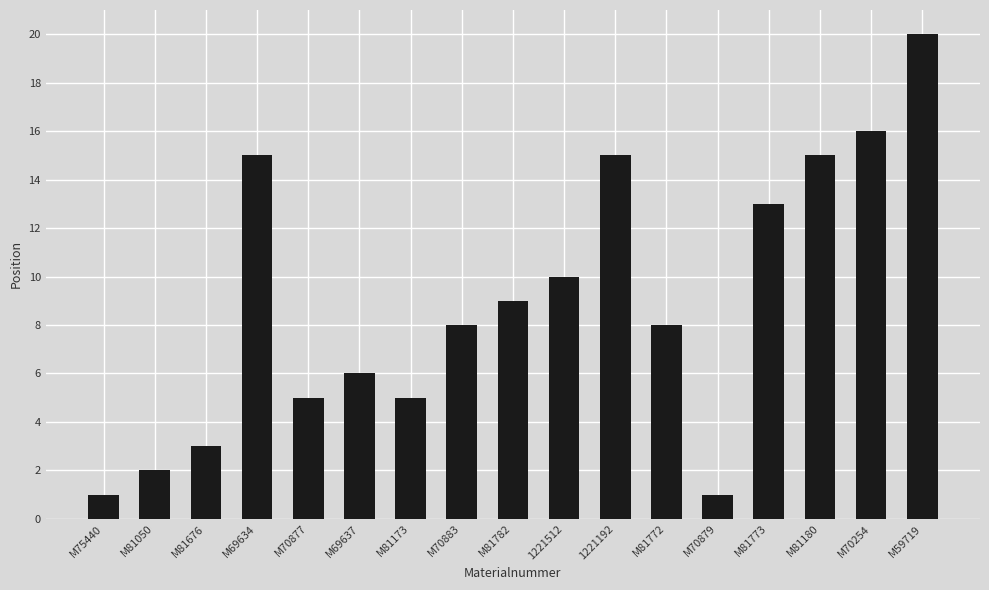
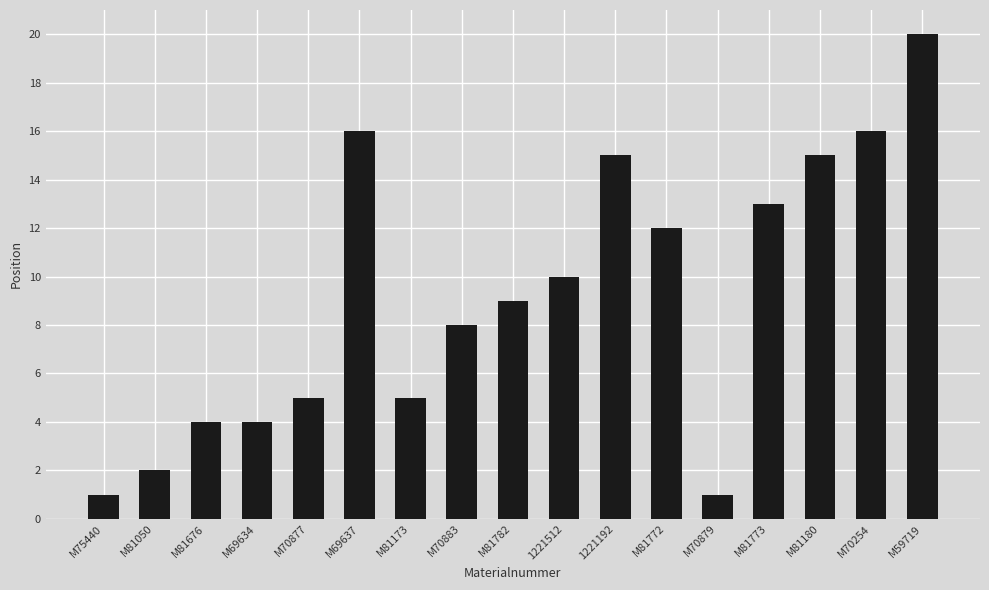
  {
    "M75440": 1,
    "M81050": 2,
-   "M81676": 3,
-   "M69634": 15,
+   "M81676": 4,
+   "M69634": 4,
    "M70877": 5,
-   "M69637": 6,
+   "M69637": 16,
    "M81173": 5,
    "M70883": 8,
    "M81782": 9,
    "1221512": 10,
    "1221192": 15,
-   "M81772": 8,
+   "M81772": 12,
    "M70879": 1,
    "M81773": 13,
    "M81180": 15,
    "M70254": 16,
    "M59719": 20
  }
